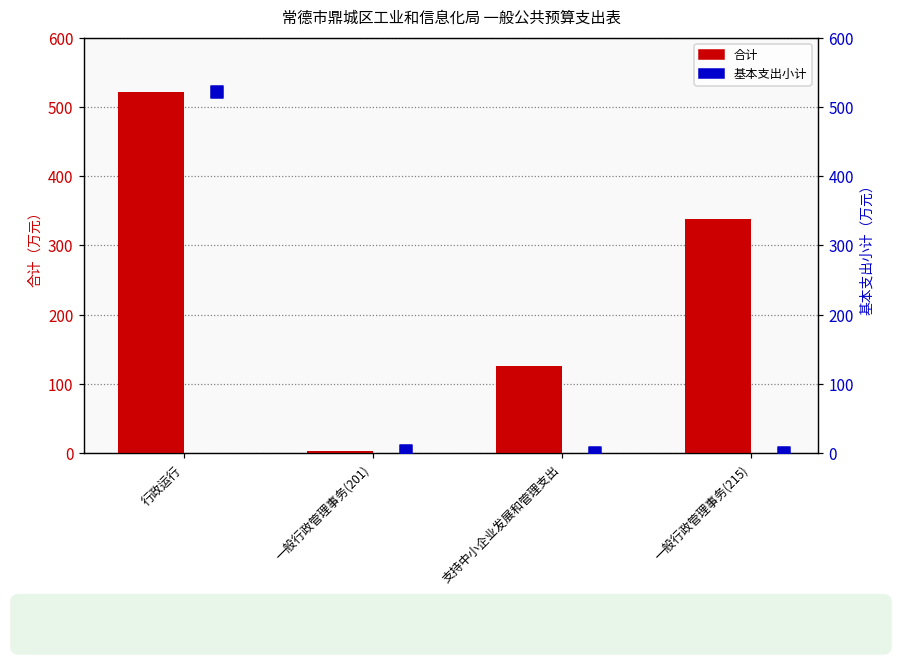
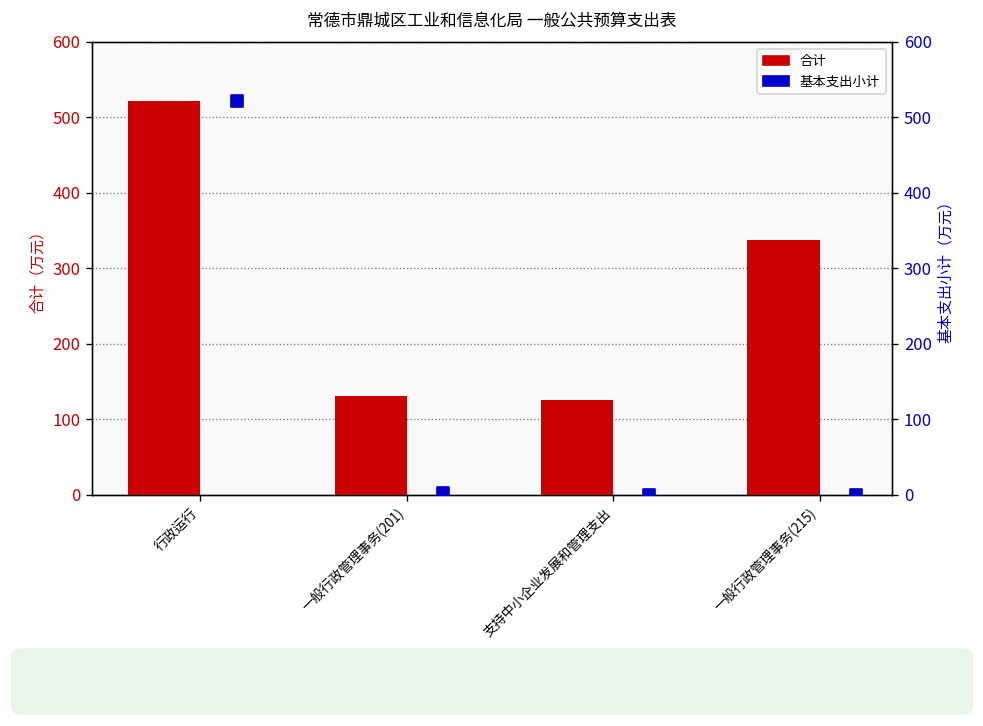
  {
    "合计": {
      "行政运行": 520,
-     "一般行政管理事务(201)": 0,
+     "一般行政管理事务(201)": 130,
      "支持中小企业发展和管理支出": 130,
      "一般行政管理事务(215)": 340
    }
  }
